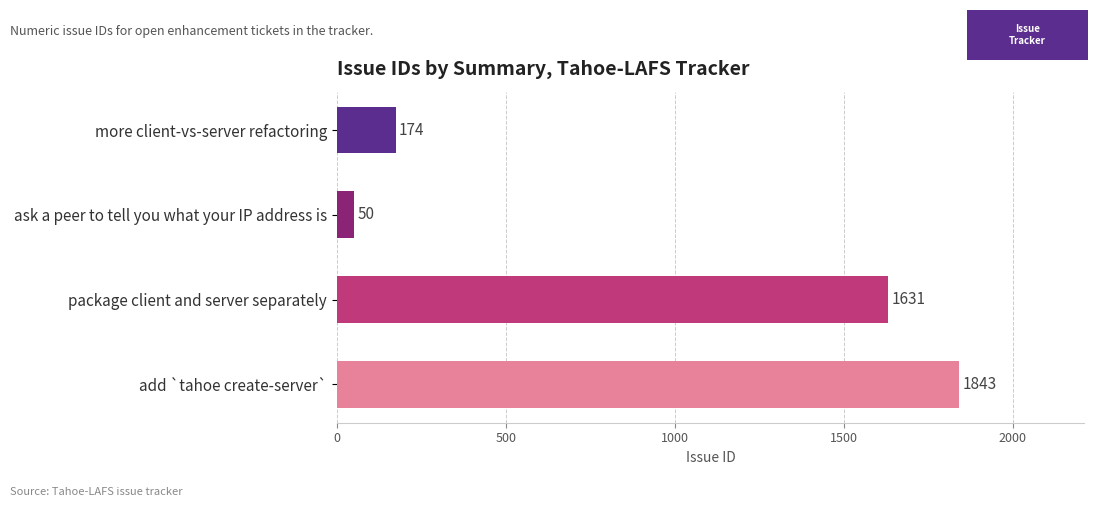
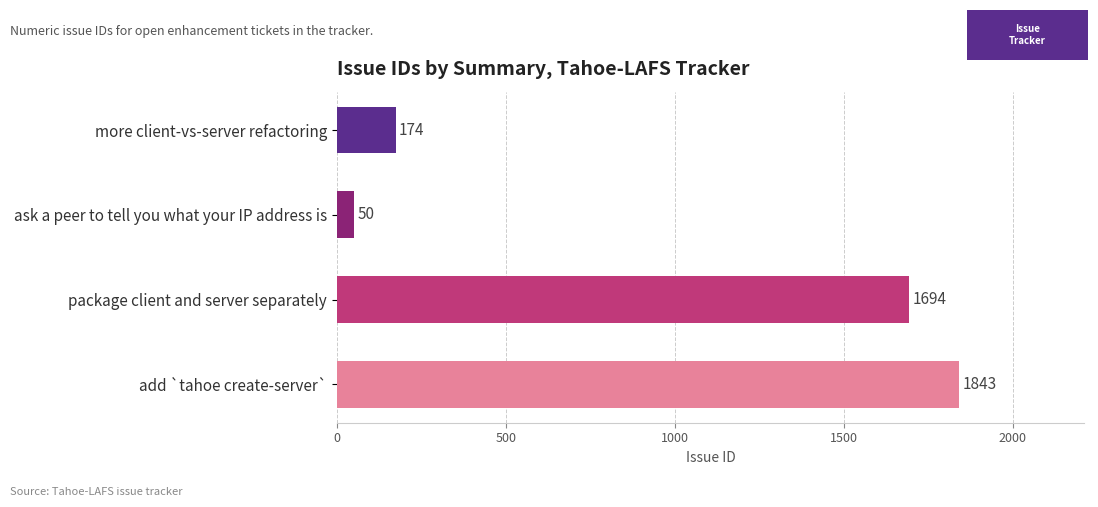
  {
    "more client-vs-server refactoring": 174,
    "ask a peer to tell you what your IP address is": 50,
-   "package client and server separately": 1631,
+   "package client and server separately": 1694,
    "add `tahoe create-server`": 1843
  }
